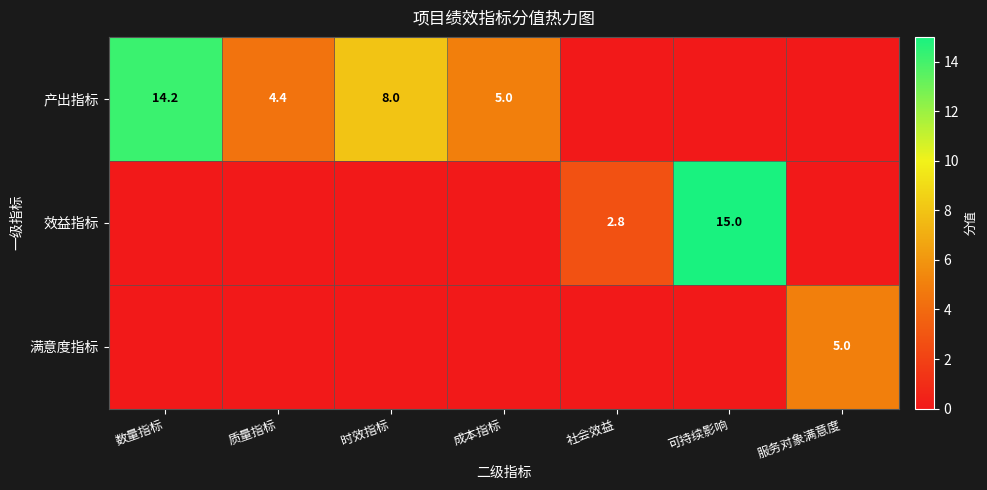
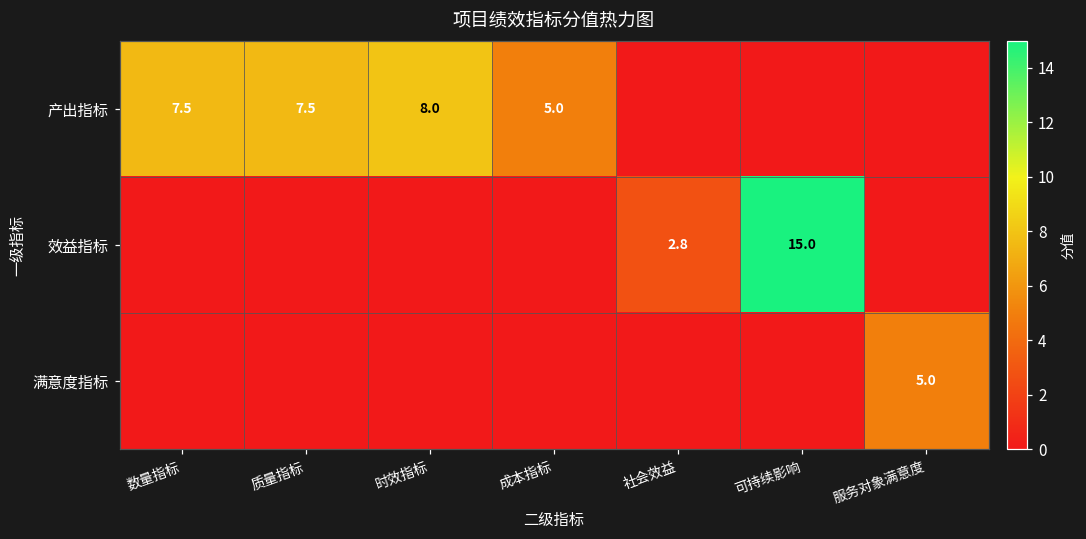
  {
    "产出指标": {
-     "数量指标": 14.2,
-     "质量指标": 4.4,
+     "数量指标": 7.5,
+     "质量指标": 7.5,
      "时效指标": 8.0,
      "成本指标": 5.0
    },
    "效益指标": {
      "社会效益": 2.8,
      "可持续影响": 15.0
    },
    "满意度指标": {
      "服务对象满意度": 5.0
    }
  }
